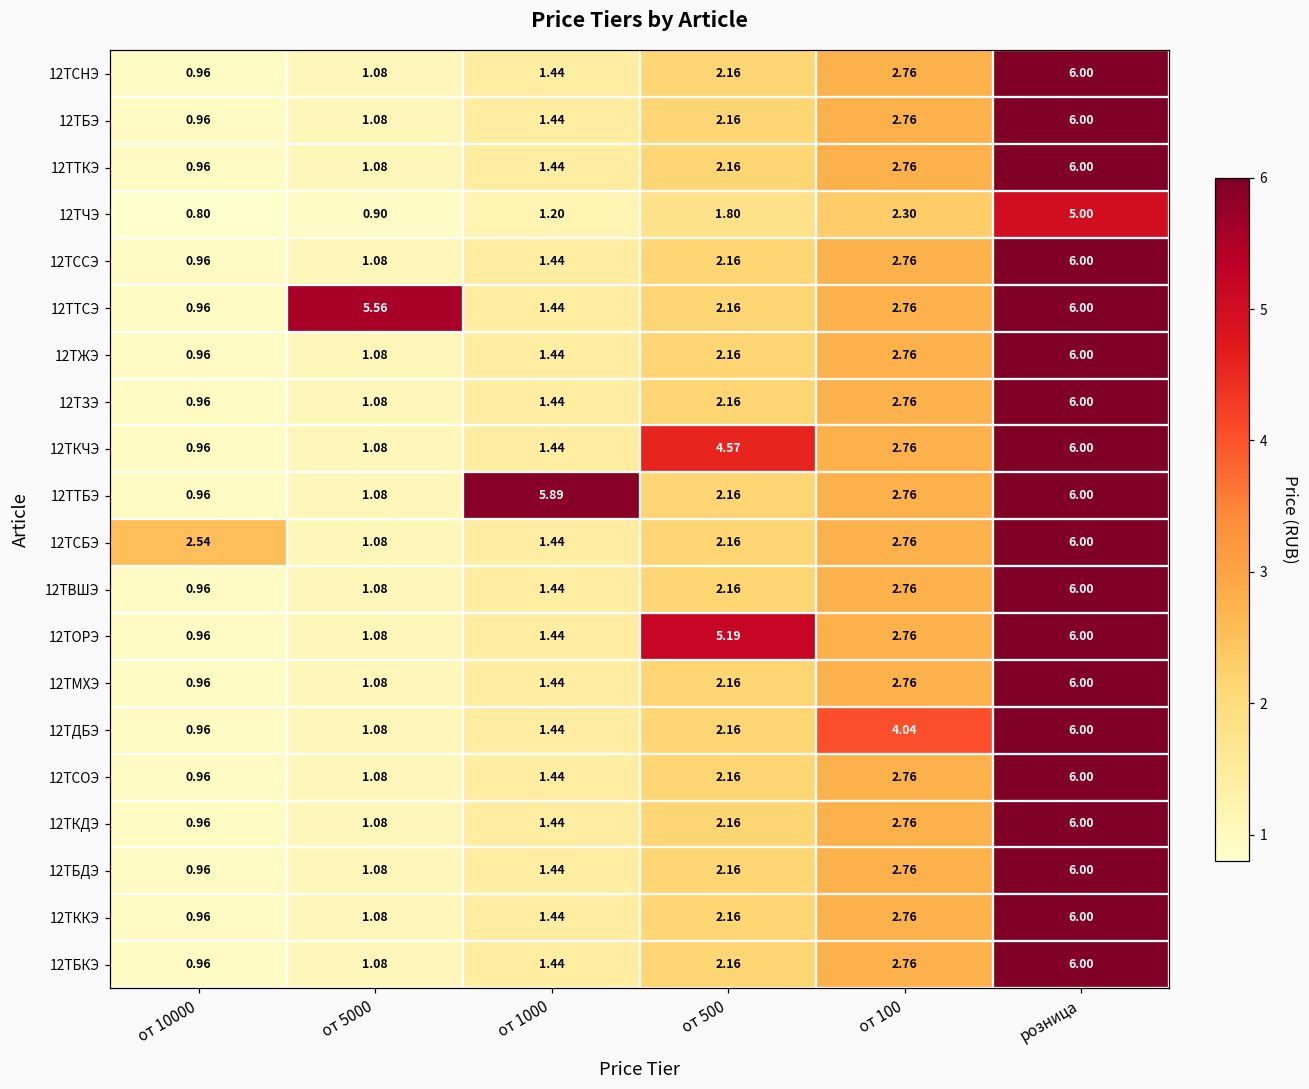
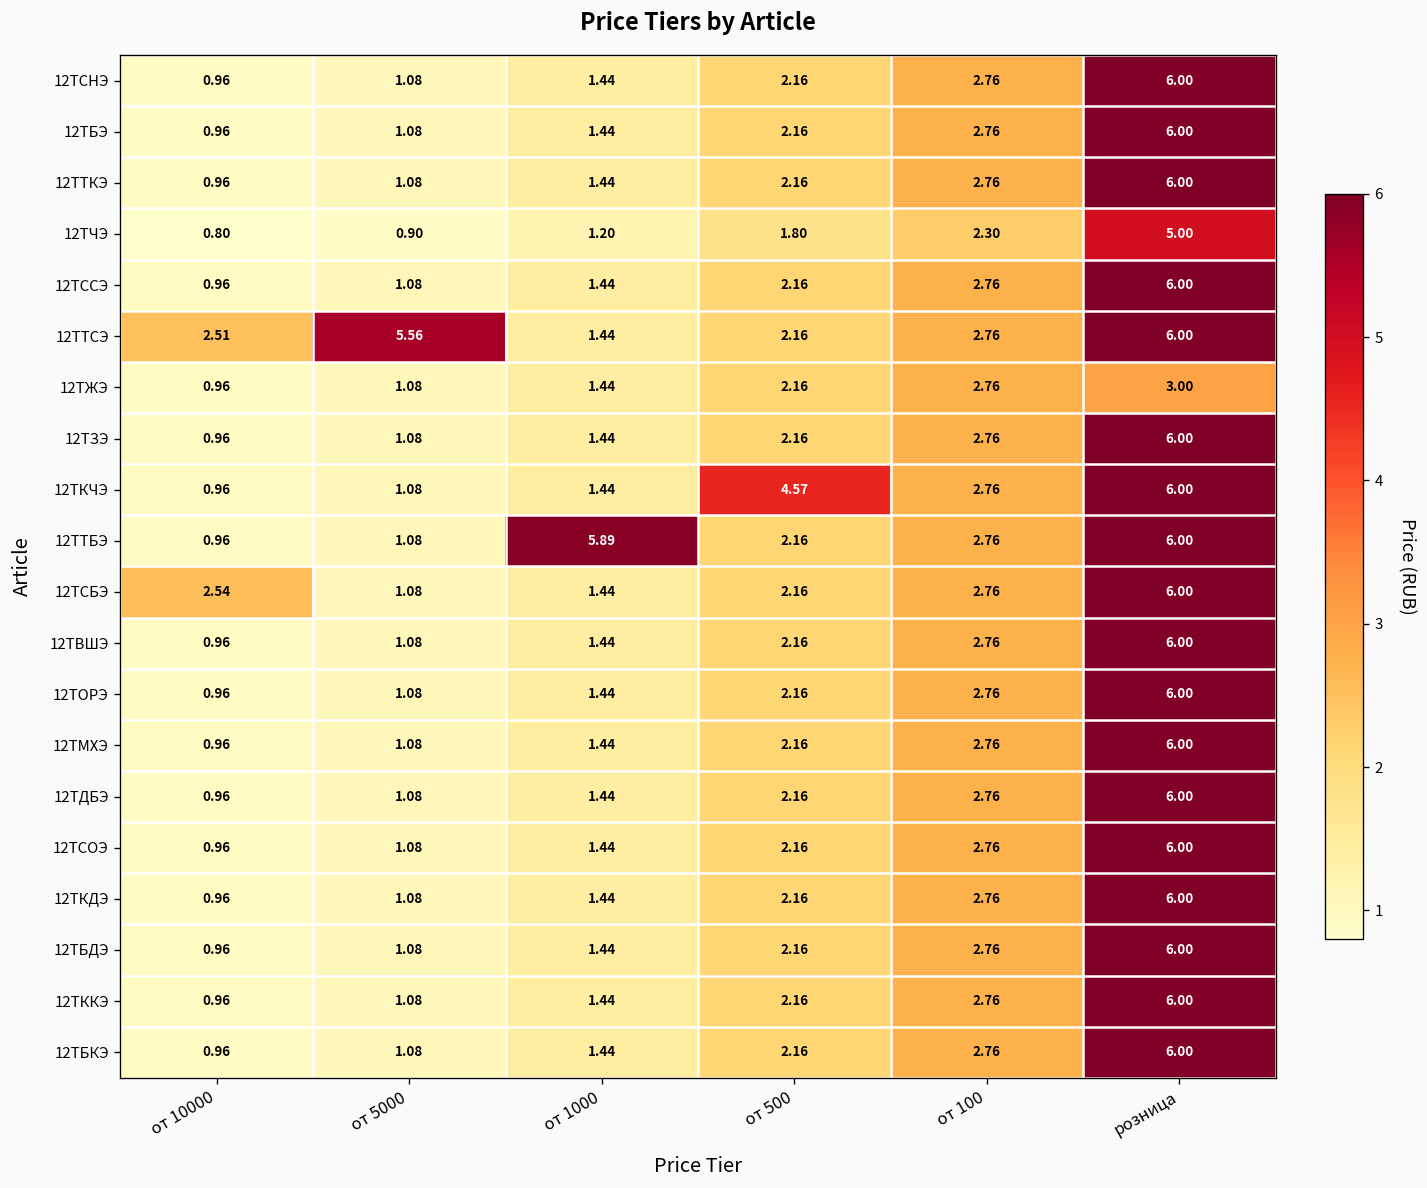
  {
    "12ТСНЭ": {
      "от 10000": 0.96,
      "от 5000": 1.08,
      "от 1000": 1.44,
      "от 500": 2.16,
      "от 100": 2.76,
      "розница": 6.00
    },
    "12ТБЭ": {
      "от 10000": 0.96,
      "от 5000": 1.08,
      "от 1000": 1.44,
      "от 500": 2.16,
      "от 100": 2.76,
      "розница": 6.00
    },
    "12ТТКЭ": {
      "от 10000": 0.96,
      "от 5000": 1.08,
      "от 1000": 1.44,
      "от 500": 2.16,
      "от 100": 2.76,
      "розница": 6.00
    },
    "12ТЧЭ": {
      "от 10000": 0.80,
      "от 5000": 0.90,
      "от 1000": 1.20,
      "от 500": 1.80,
      "от 100": 2.30,
      "розница": 5.00
    },
    "12ТССЭ": {
      "от 10000": 0.96,
      "от 5000": 1.08,
      "от 1000": 1.44,
      "от 500": 2.16,
      "от 100": 2.76,
      "розница": 6.00
    },
    "12ТТСЭ": {
-     "от 10000": 0.96,
+     "от 10000": 2.51,
      "от 5000": 5.56,
      "от 1000": 1.44,
      "от 500": 2.16,
      "от 100": 2.76,
      "розница": 6.00
    },
    "12ТЖЭ": {
      "от 10000": 0.96,
      "от 5000": 1.08,
      "от 1000": 1.44,
      "от 500": 2.16,
      "от 100": 2.76,
-     "розница": 6.00
+     "розница": 3.00
    },
    "12ТЗЭ": {
      "от 10000": 0.96,
      "от 5000": 1.08,
      "от 1000": 1.44,
      "от 500": 2.16,
      "от 100": 2.76,
      "розница": 6.00
    },
    "12ТКЧЭ": {
      "от 10000": 0.96,
      "от 5000": 1.08,
      "от 1000": 1.44,
      "от 500": 4.57,
      "от 100": 2.76,
      "розница": 6.00
    },
    "12ТТБЭ": {
      "от 10000": 0.96,
      "от 5000": 1.08,
      "от 1000": 5.89,
      "от 500": 2.16,
      "от 100": 2.76,
      "розница": 6.00
    },
    "12ТСБЭ": {
      "от 10000": 2.54,
      "от 5000": 1.08,
      "от 1000": 1.44,
      "от 500": 2.16,
      "от 100": 2.76,
      "розница": 6.00
    },
    "12ТВШЭ": {
      "от 10000": 0.96,
      "от 5000": 1.08,
      "от 1000": 1.44,
      "от 500": 2.16,
      "от 100": 2.76,
      "розница": 6.00
    },
    "12ТОРЭ": {
      "от 10000": 0.96,
      "от 5000": 1.08,
      "от 1000": 1.44,
-     "от 500": 5.19,
+     "от 500": 2.16,
      "от 100": 2.76,
      "розница": 6.00
    },
    "12ТМХЭ": {
      "от 10000": 0.96,
      "от 5000": 1.08,
      "от 1000": 1.44,
      "от 500": 2.16,
      "от 100": 2.76,
      "розница": 6.00
    },
    "12ТДБЭ": {
      "от 10000": 0.96,
      "от 5000": 1.08,
      "от 1000": 1.44,
      "от 500": 2.16,
-     "от 100": 4.04,
+     "от 100": 2.76,
      "розница": 6.00
    },
    "12ТСОЭ": {
      "от 10000": 0.96,
      "от 5000": 1.08,
      "от 1000": 1.44,
      "от 500": 2.16,
      "от 100": 2.76,
      "розница": 6.00
    },
    "12ТКДЭ": {
      "от 10000": 0.96,
      "от 5000": 1.08,
      "от 1000": 1.44,
      "от 500": 2.16,
      "от 100": 2.76,
      "розница": 6.00
    },
    "12ТБДЭ": {
      "от 10000": 0.96,
      "от 5000": 1.08,
      "от 1000": 1.44,
      "от 500": 2.16,
      "от 100": 2.76,
      "розница": 6.00
    },
    "12ТККЭ": {
      "от 10000": 0.96,
      "от 5000": 1.08,
      "от 1000": 1.44,
      "от 500": 2.16,
      "от 100": 2.76,
      "розница": 6.00
    },
    "12ТБКЭ": {
      "от 10000": 0.96,
      "от 5000": 1.08,
      "от 1000": 1.44,
      "от 500": 2.16,
      "от 100": 2.76,
      "розница": 6.00
    }
  }
